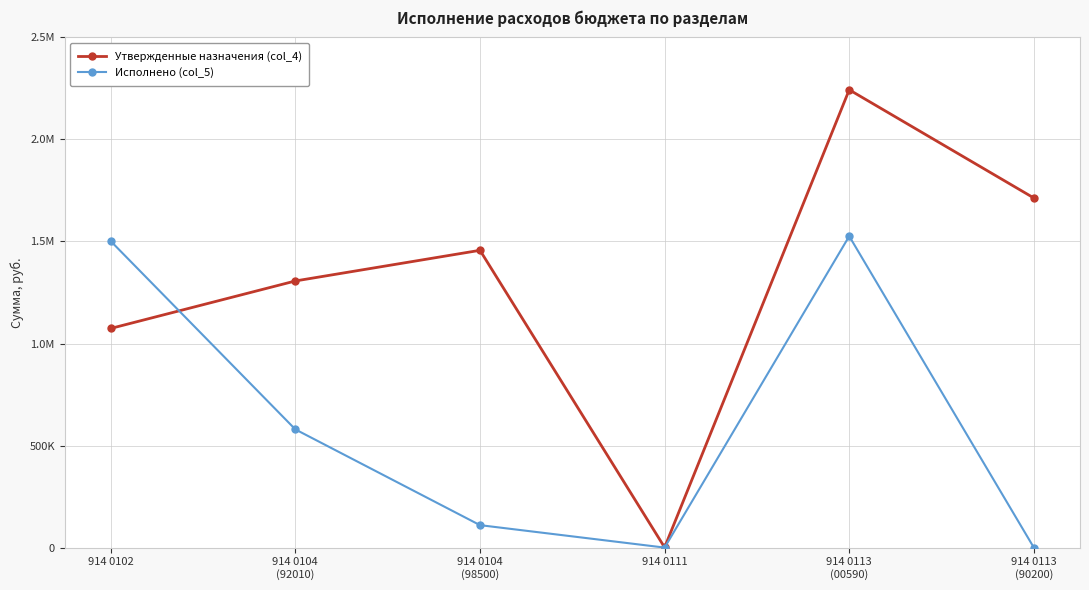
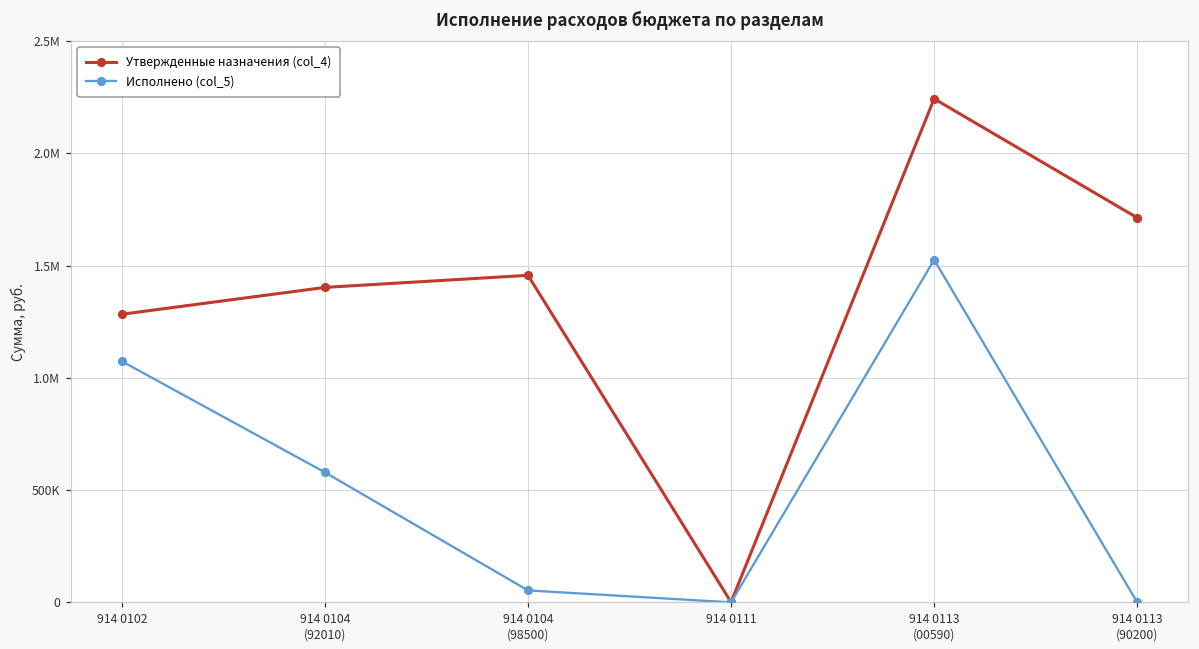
  {
    "Утвержденные назначения (col_4)": {
-     "914 0102": 1070000,
-     "914 0104 (92010)": 1310000,
+     "914 0102": 1280000,
+     "914 0104 (92010)": 1400000,
      "914 0104 (98500)": 1460000,
      "914 0113 (00590)": 2240000,
      "914 0113 (90200)": 1710000
    },
    "Исполнено (col_5)": {
-     "914 0102": 1500000,
+     "914 0102": 1070000,
      "914 0104 (92010)": 580000,
-     "914 0104 (98500)": 110000,
+     "914 0104 (98500)": 50000,
      "914 0113 (00590)": 1530000,
      "914 0113 (90200)": 0
    }
  }
